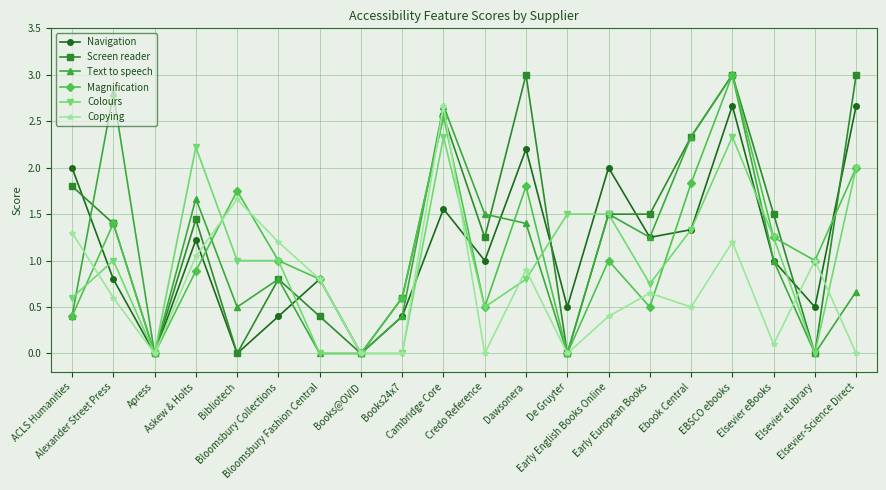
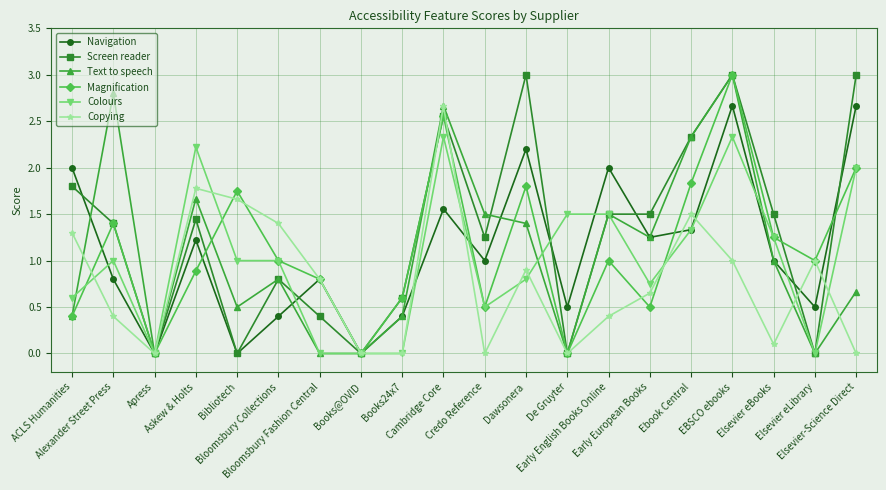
  {
    "Copying": {
      "ACLS Humanities": 1.3,
-     "Alexander Street Press": 0.6,
-     "Askew & Holts": 1.0,
+     "Alexander Street Press": 0.4,
+     "Askew & Holts": 1.8,
      "Bibliotech": 1.7,
-     "Bloomsbury Collections": 1.2,
+     "Bloomsbury Collections": 1.4,
      "Credo Reference": 0.0,
      "Dawsonera": 0.9,
      "Early English Books Online": 0.4,
      "Early European Books": 0.7,
-     "Ebook Central": 0.5,
-     "EBSCO ebooks": 1.2,
+     "Ebook Central": 1.5,
+     "EBSCO ebooks": 1.0,
      "Elsevier eBooks": 0.1,
      "Elsevier-Science Direct": 0.0
    }
  }
